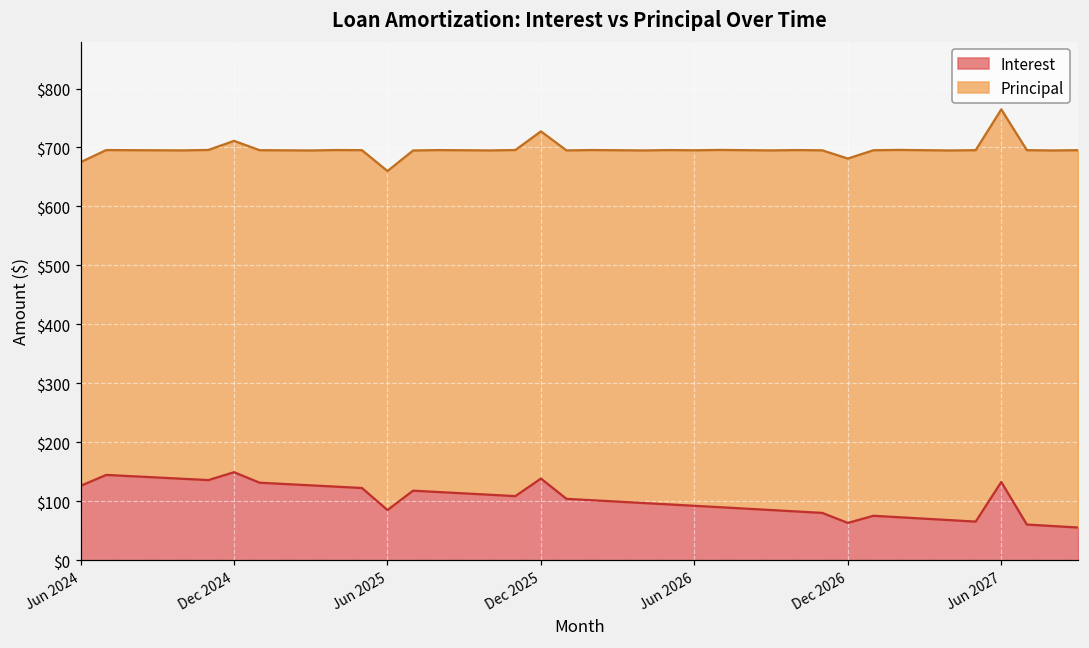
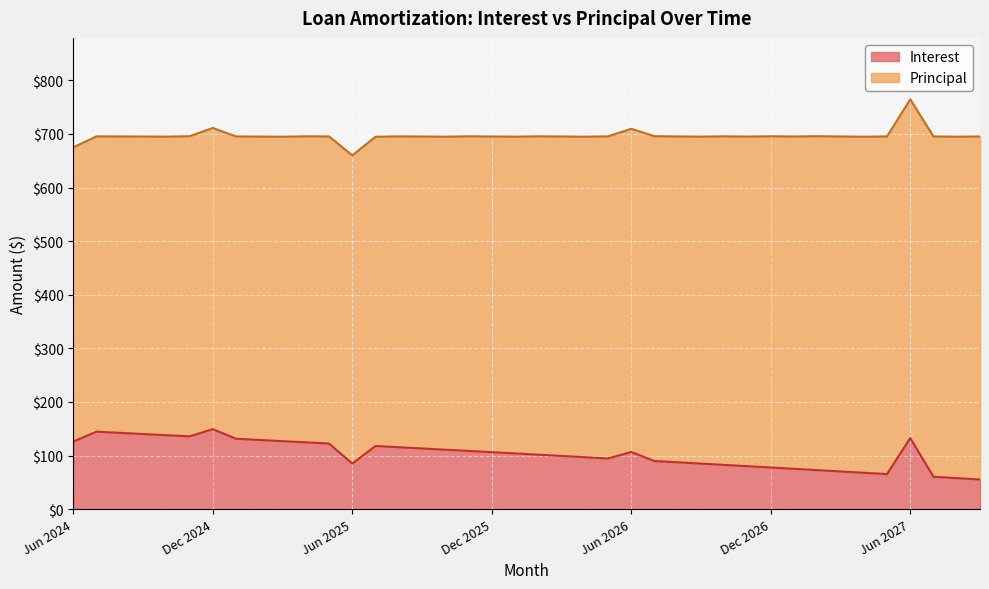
  {
    "Interest": {
      "Jun 2024": "$130",
      "Dec 2024": "$150",
      "Jun 2025": "$90",
-     "Dec 2025": "$140",
-     "Jun 2026": "$90",
-     "Dec 2026": "$60",
+     "Dec 2025": "$110",
+     "Jun 2026": "$110",
+     "Dec 2026": "$80",
      "Jun 2027": "$130"
    },
    "Principal": {
      "Jun 2024": "$550",
      "Dec 2024": "$560",
      "Jun 2025": "$580",
      "Dec 2025": "$590",
      "Jun 2026": "$600",
      "Dec 2026": "$620",
      "Jun 2027": "$630"
    }
  }
